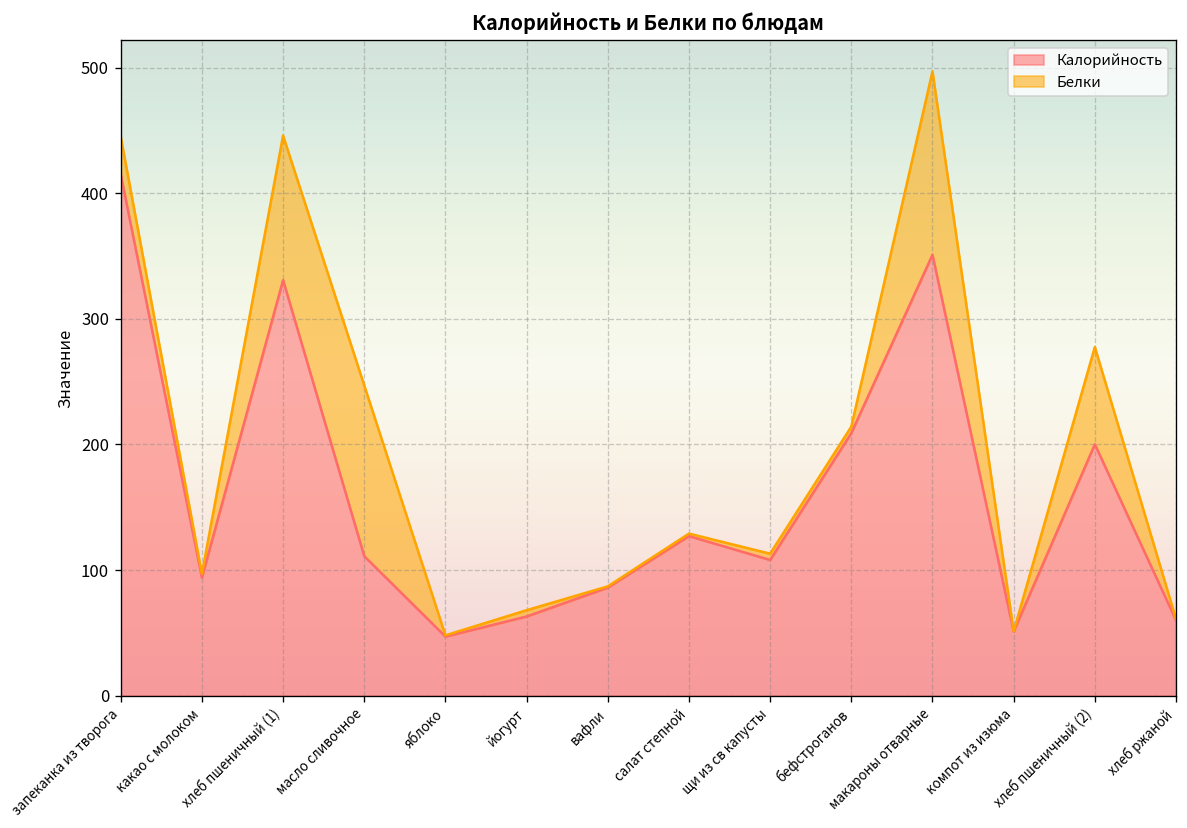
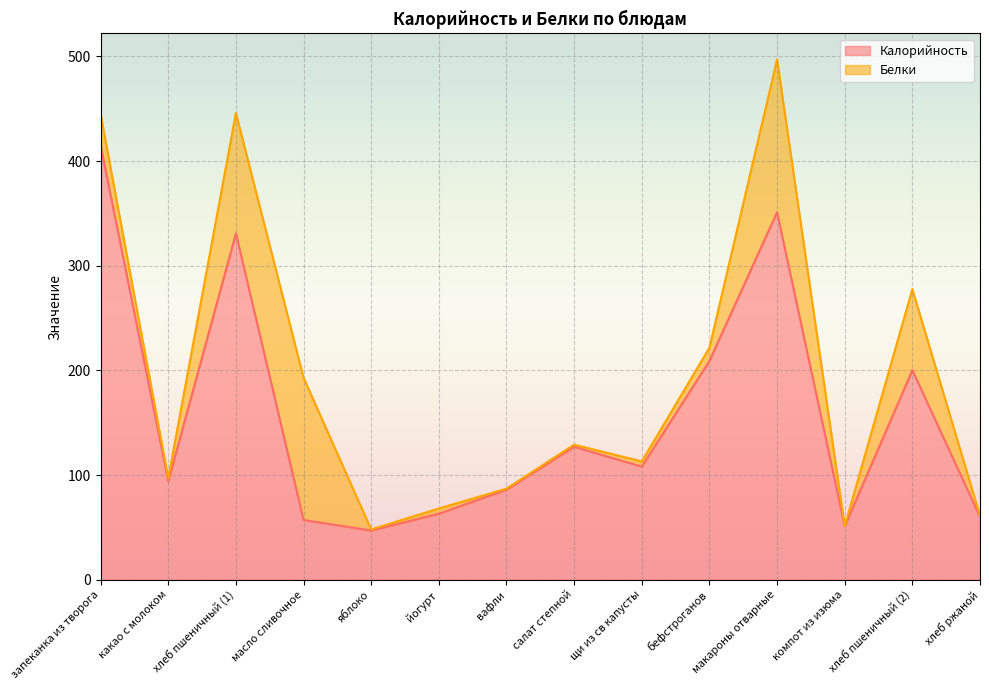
  {
    "Калорийность": {
      "запеканка из творога": 415,
      "какао с молоком": 94,
      "хлеб пшеничный (1)": 331,
-     "масло сливочное": 111,
+     "масло сливочное": 57,
      "йогурт": 63,
      "щи из св капусты": 108,
      "бефстроганов": 209,
      "макароны отварные": 351,
      "хлеб пшеничный (2)": 200
    },
    "Белки": {
      "запеканка из творога": 30,
      "какао с молоком": 3,
      "хлеб пшеничный (1)": 115,
      "масло сливочное": 136,
      "йогурт": 5,
      "щи из св капусты": 5,
-     "бефстроганов": 5,
+     "бефстроганов": 13,
      "макароны отварные": 146,
      "хлеб пшеничный (2)": 77
    }
  }
